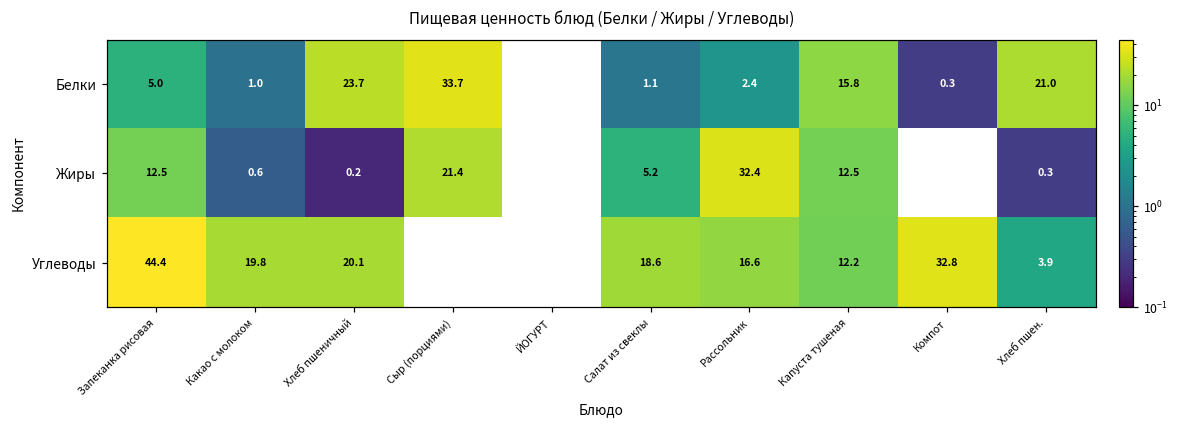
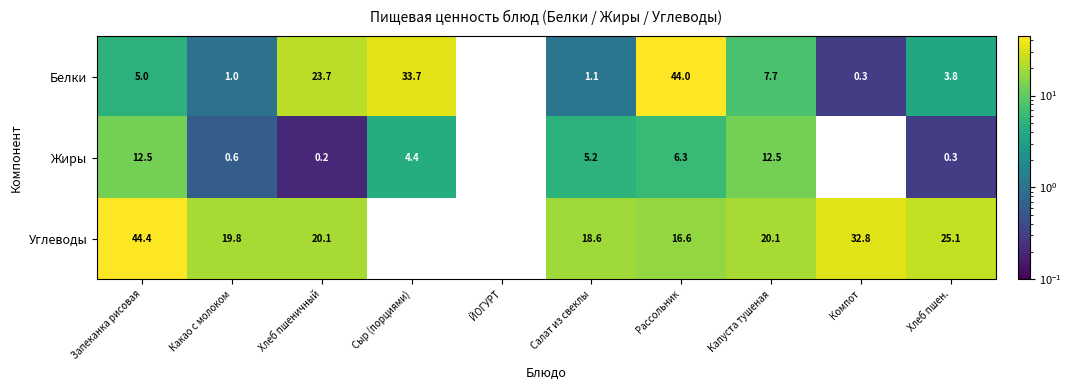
  {
    "Белки": {
      "Запеканка рисовая": 5.0,
      "Какао с молоком": 1.0,
      "Хлеб пшеничный": 23.7,
      "Сыр (порциями)": 33.7,
      "Салат из свеклы": 1.1,
-     "Рассольник": 2.4,
-     "Капуста тушеная": 15.8,
+     "Рассольник": 44.0,
+     "Капуста тушеная": 7.7,
      "Компот": 0.3,
-     "Хлеб пшен.": 21.0
+     "Хлеб пшен.": 3.8
    },
    "Жиры": {
      "Запеканка рисовая": 12.5,
      "Какао с молоком": 0.6,
      "Хлеб пшеничный": 0.2,
-     "Сыр (порциями)": 21.4,
+     "Сыр (порциями)": 4.4,
      "Салат из свеклы": 5.2,
-     "Рассольник": 32.4,
+     "Рассольник": 6.3,
      "Капуста тушеная": 12.5,
      "Хлеб пшен.": 0.3
    },
    "Углеводы": {
      "Запеканка рисовая": 44.4,
      "Какао с молоком": 19.8,
      "Хлеб пшеничный": 20.1,
      "Салат из свеклы": 18.6,
      "Рассольник": 16.6,
-     "Капуста тушеная": 12.2,
+     "Капуста тушеная": 20.1,
      "Компот": 32.8,
-     "Хлеб пшен.": 3.9
+     "Хлеб пшен.": 25.1
    }
  }
